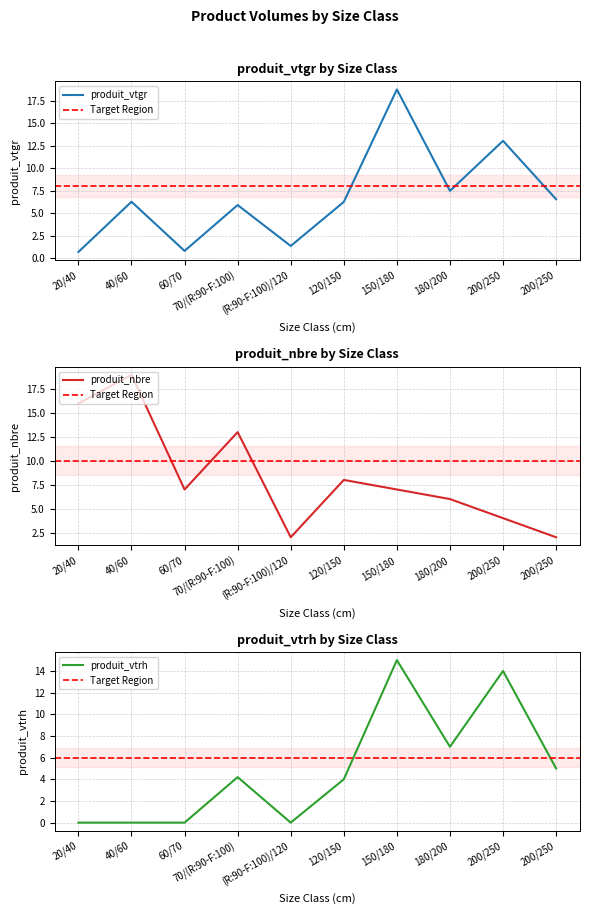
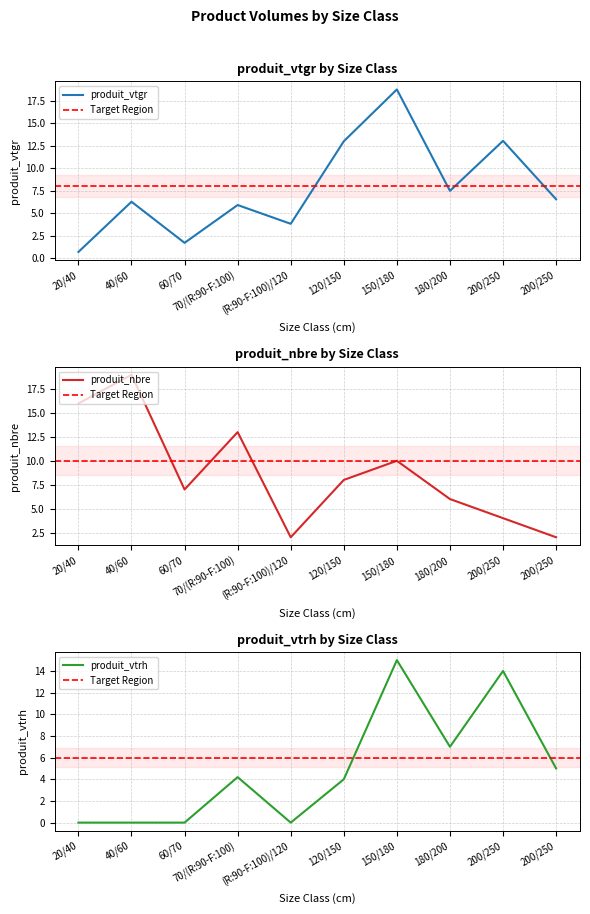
  {
    "produit_vtgr by Size Class": {
      "20/40": 1,
      "40/60": 6,
-     "60/70": 1,
+     "60/70": 2,
      "70/(R:90-F:100)": 6,
-     "(R:90-F:100)/120": 1,
-     "120/150": 6,
+     "(R:90-F:100)/120": 4,
+     "120/150": 13,
      "150/180": 19,
      "180/200": 7
    },
    "produit_nbre by Size Class": {
      "60/70": 7,
      "70/(R:90-F:100)": 13,
      "(R:90-F:100)/120": 2,
      "120/150": 8,
-     "150/180": 7,
+     "150/180": 10,
      "180/200": 6
    },
    "produit_vtrh by Size Class": {
      "20/40": 0.0,
      "40/60": 0.0,
      "60/70": 0.0,
      "70/(R:90-F:100)": 4.2,
      "(R:90-F:100)/120": 0.0,
      "120/150": 4.0,
      "150/180": 15.0,
      "180/200": 7.0
    }
  }
